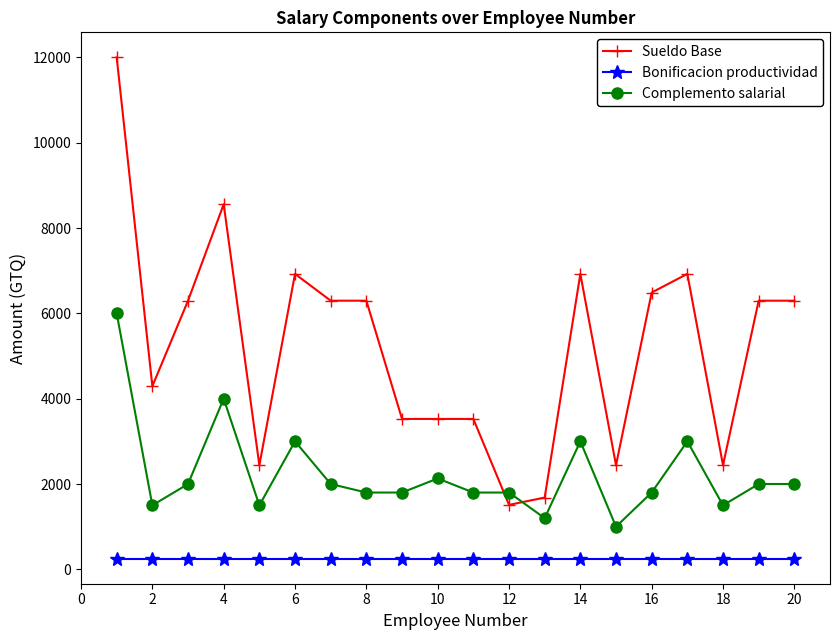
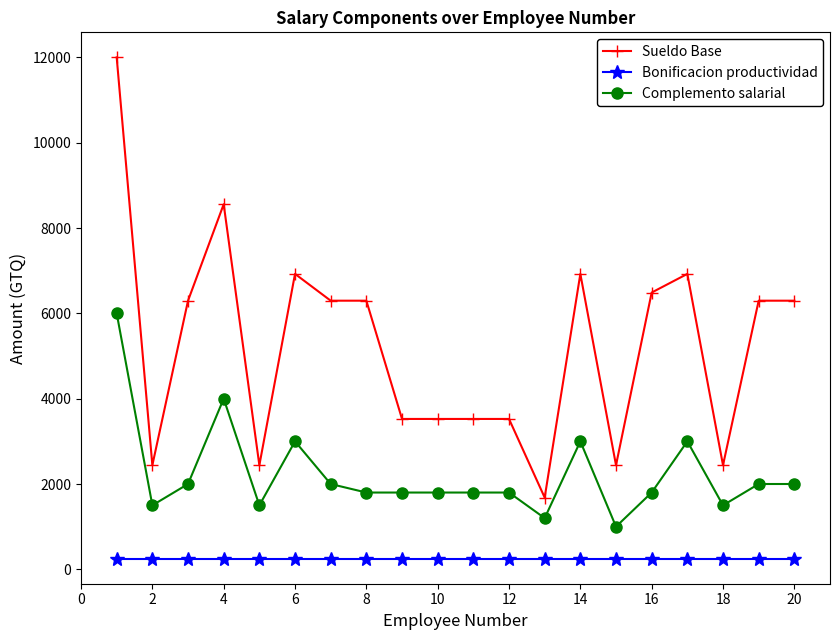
  {
    "Sueldo Base": {
-     "2": 4300,
+     "2": 2400,
      "4": 8600,
      "6": 6900,
      "8": 6300,
      "10": 3500,
-     "12": 1500,
+     "12": 3500,
      "14": 6900,
      "16": 6500,
      "18": 2400,
      "20": 6300
    },
    "Bonificacion productividad": {
      "2": 300,
      "4": 300,
      "6": 300,
      "8": 300,
      "10": 300,
      "12": 300,
      "14": 300,
      "16": 300,
      "18": 300,
      "20": 300
    },
    "Complemento salarial": {
      "2": 1500,
      "4": 4000,
      "6": 3000,
      "8": 1800,
-     "10": 2100,
+     "10": 1800,
      "12": 1800,
      "14": 3000,
      "16": 1800,
      "18": 1500,
      "20": 2000
    }
  }
